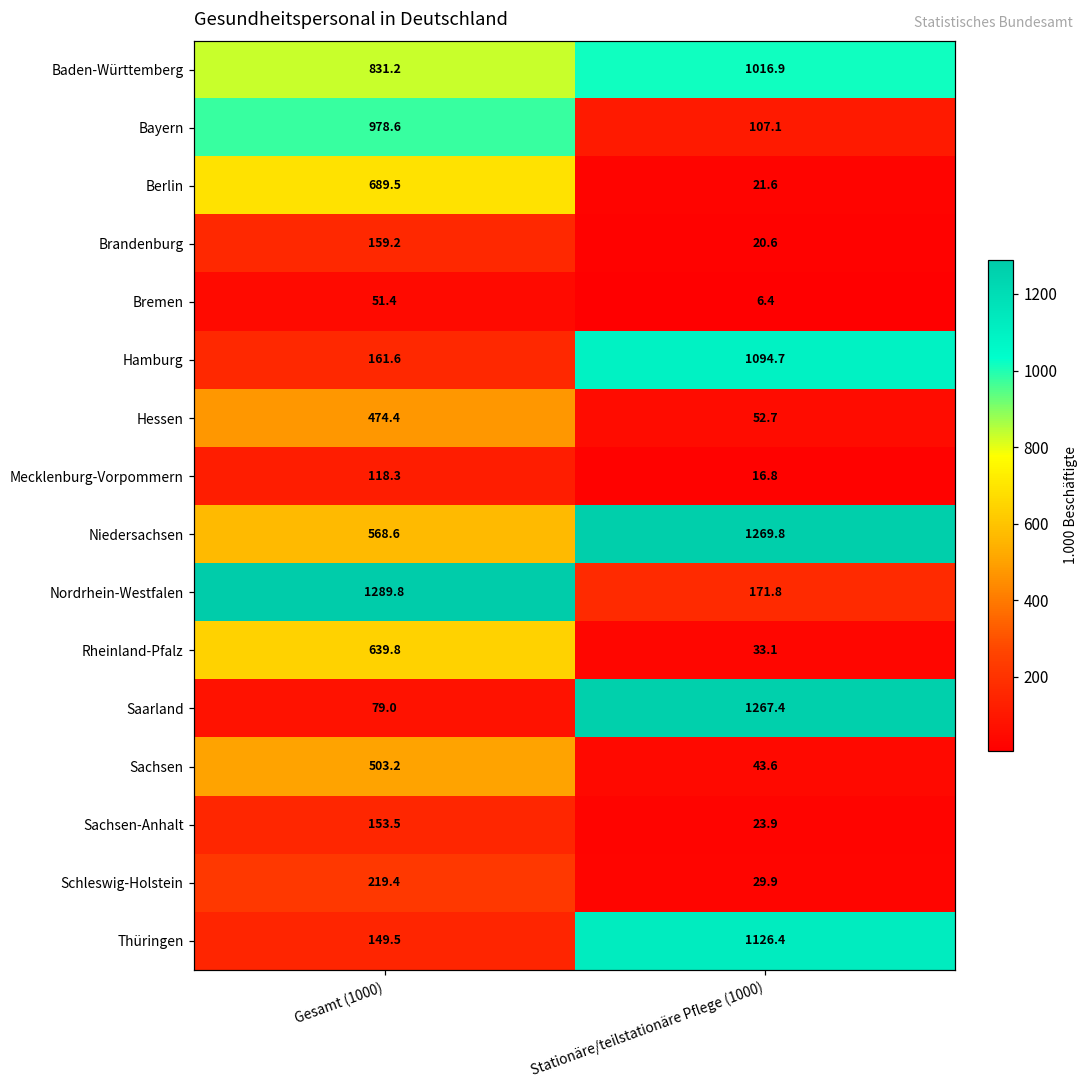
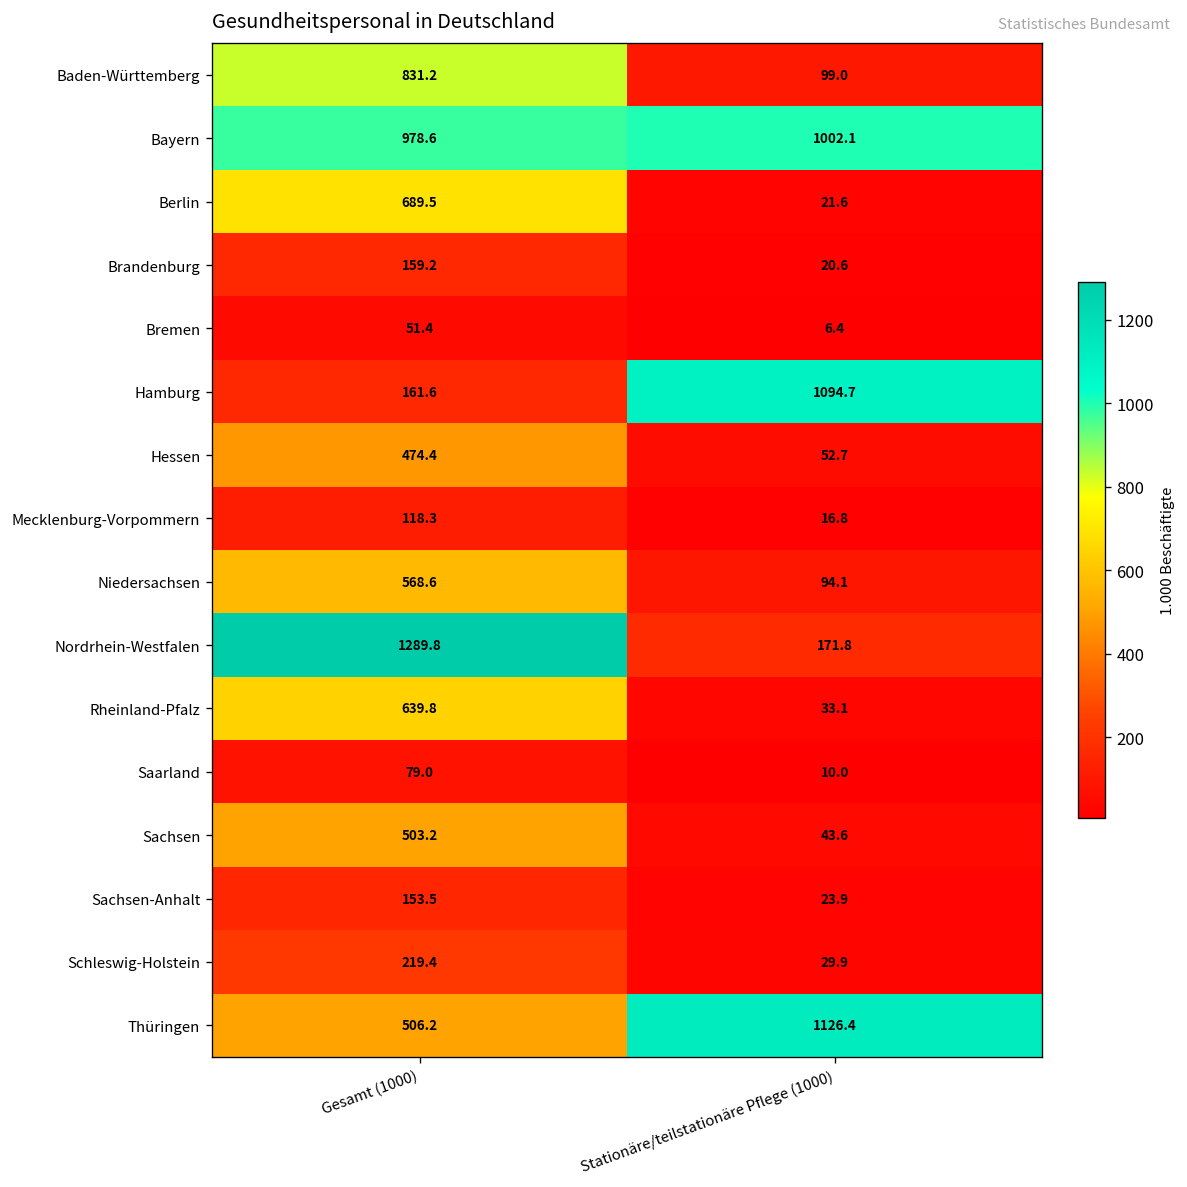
  {
    "Baden-Württemberg": {
      "Gesamt (1000)": 831.2,
-     "Stationäre/teilstationäre Pflege (1000)": 1016.9
+     "Stationäre/teilstationäre Pflege (1000)": 99.0
    },
    "Bayern": {
      "Gesamt (1000)": 978.6,
-     "Stationäre/teilstationäre Pflege (1000)": 107.1
+     "Stationäre/teilstationäre Pflege (1000)": 1002.1
    },
    "Berlin": {
      "Gesamt (1000)": 689.5,
      "Stationäre/teilstationäre Pflege (1000)": 21.6
    },
    "Brandenburg": {
      "Gesamt (1000)": 159.2,
      "Stationäre/teilstationäre Pflege (1000)": 20.6
    },
    "Bremen": {
      "Gesamt (1000)": 51.4,
      "Stationäre/teilstationäre Pflege (1000)": 6.4
    },
    "Hamburg": {
      "Gesamt (1000)": 161.6,
      "Stationäre/teilstationäre Pflege (1000)": 1094.7
    },
    "Hessen": {
      "Gesamt (1000)": 474.4,
      "Stationäre/teilstationäre Pflege (1000)": 52.7
    },
    "Mecklenburg-Vorpommern": {
      "Gesamt (1000)": 118.3,
      "Stationäre/teilstationäre Pflege (1000)": 16.8
    },
    "Niedersachsen": {
      "Gesamt (1000)": 568.6,
-     "Stationäre/teilstationäre Pflege (1000)": 1269.8
+     "Stationäre/teilstationäre Pflege (1000)": 94.1
    },
    "Nordrhein-Westfalen": {
      "Gesamt (1000)": 1289.8,
      "Stationäre/teilstationäre Pflege (1000)": 171.8
    },
    "Rheinland-Pfalz": {
      "Gesamt (1000)": 639.8,
      "Stationäre/teilstationäre Pflege (1000)": 33.1
    },
    "Saarland": {
      "Gesamt (1000)": 79.0,
-     "Stationäre/teilstationäre Pflege (1000)": 1267.4
+     "Stationäre/teilstationäre Pflege (1000)": 10.0
    },
    "Sachsen": {
      "Gesamt (1000)": 503.2,
      "Stationäre/teilstationäre Pflege (1000)": 43.6
    },
    "Sachsen-Anhalt": {
      "Gesamt (1000)": 153.5,
      "Stationäre/teilstationäre Pflege (1000)": 23.9
    },
    "Schleswig-Holstein": {
      "Gesamt (1000)": 219.4,
      "Stationäre/teilstationäre Pflege (1000)": 29.9
    },
    "Thüringen": {
-     "Gesamt (1000)": 149.5,
+     "Gesamt (1000)": 506.2,
      "Stationäre/teilstationäre Pflege (1000)": 1126.4
    }
  }
